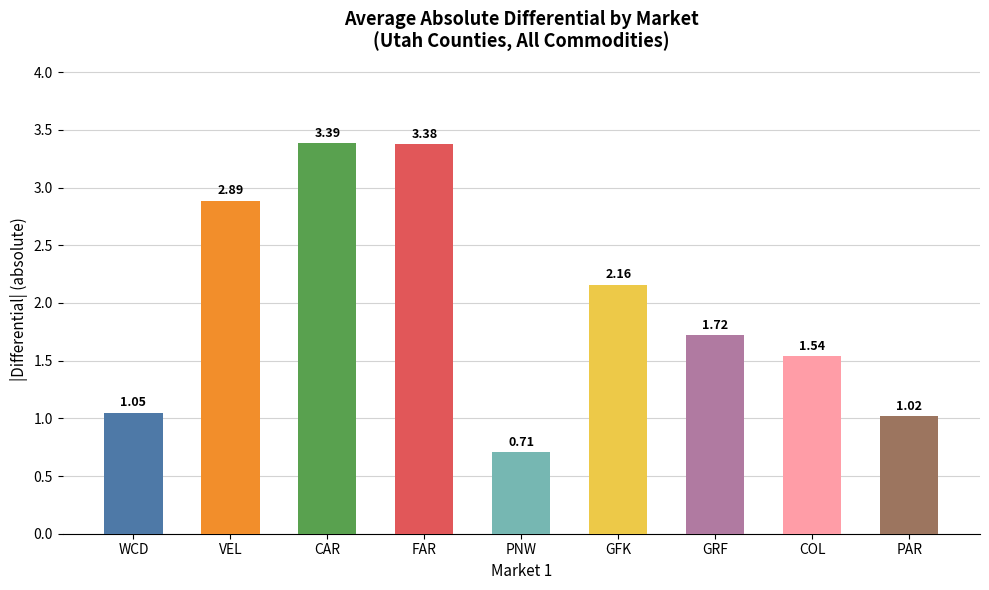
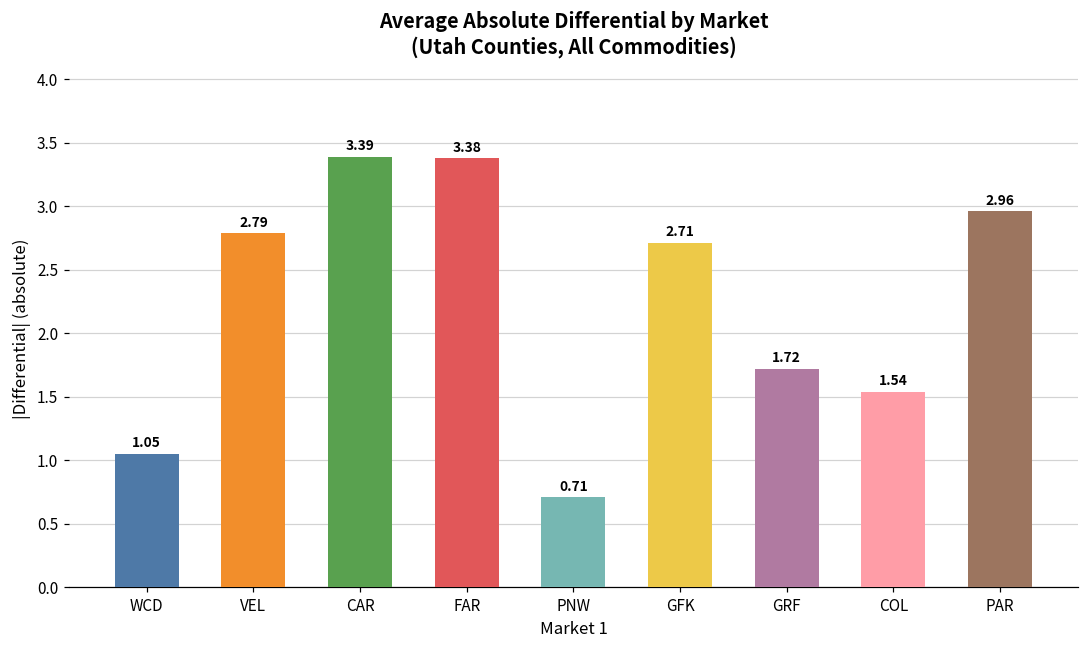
  {
    "WCD": 1.05,
-   "VEL": 2.89,
+   "VEL": 2.79,
    "CAR": 3.39,
    "FAR": 3.38,
    "PNW": 0.71,
-   "GFK": 2.16,
+   "GFK": 2.71,
    "GRF": 1.72,
    "COL": 1.54,
-   "PAR": 1.02
+   "PAR": 2.96
  }
